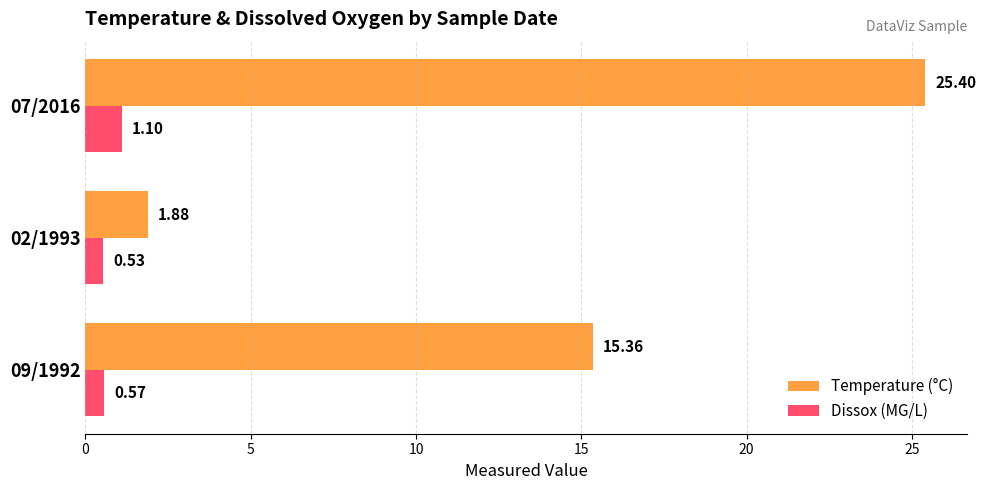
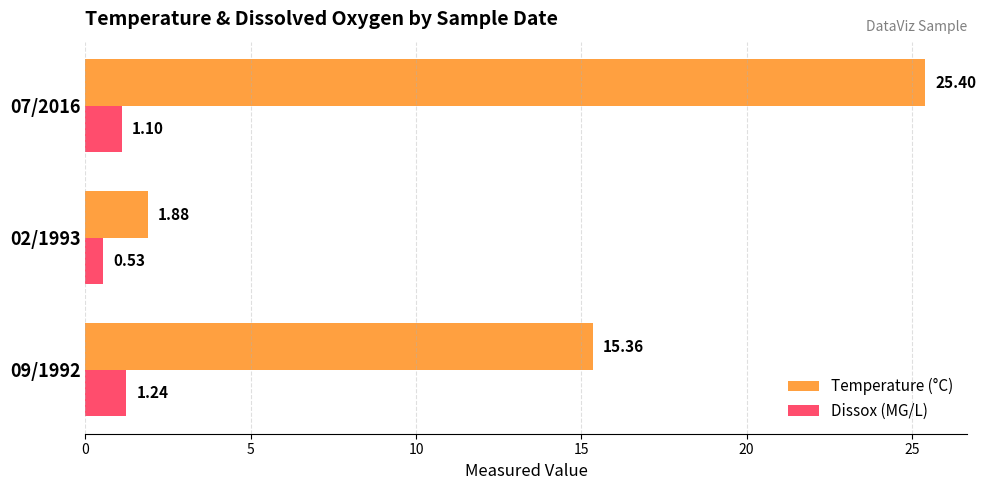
  {
    "Temperature (°C)": {
      "07/2016": 25.40,
      "02/1993": 1.88,
      "09/1992": 15.36
    },
    "Dissox (MG/L)": {
      "07/2016": 1.10,
      "02/1993": 0.53,
-     "09/1992": 0.57
+     "09/1992": 1.24
    }
  }
